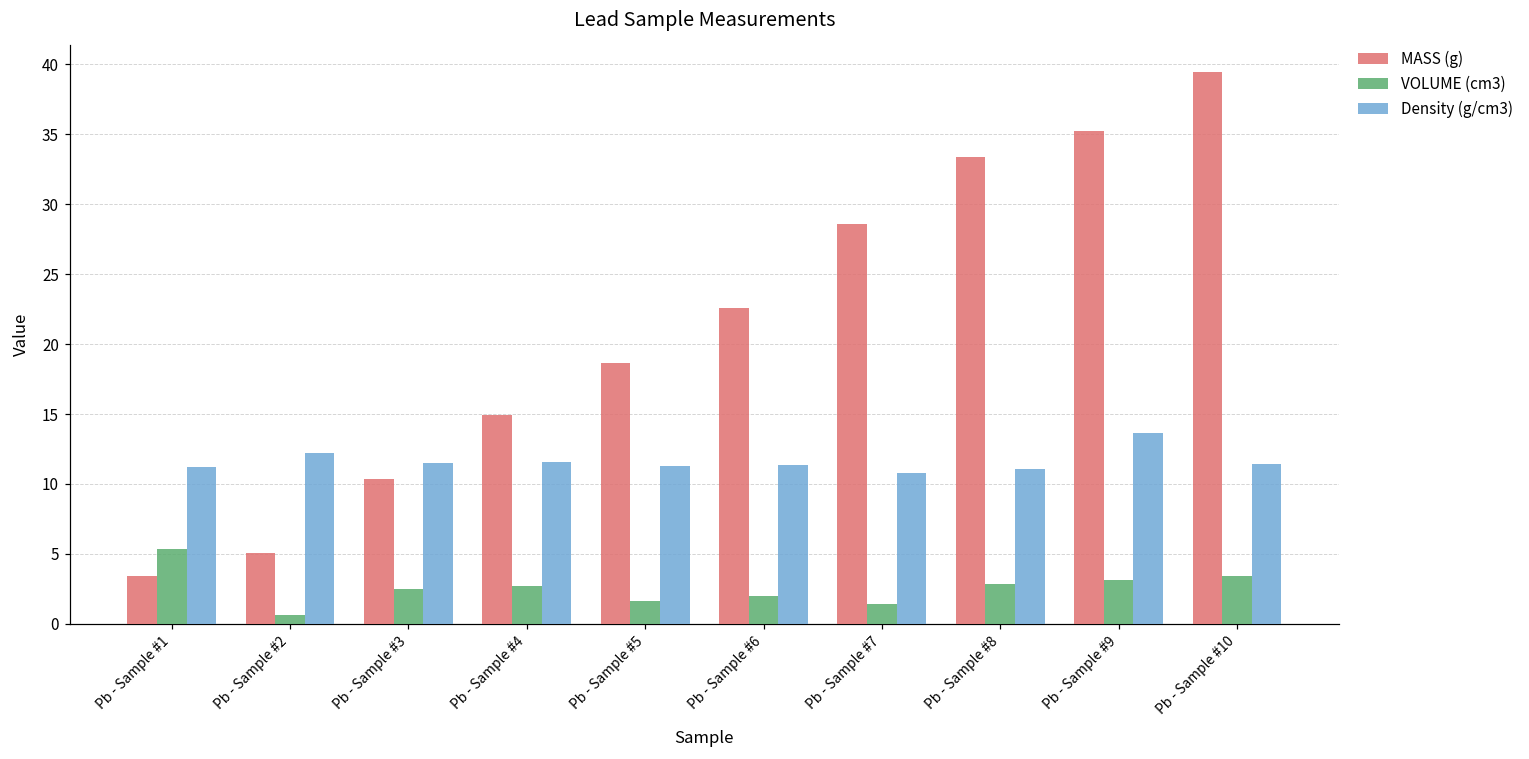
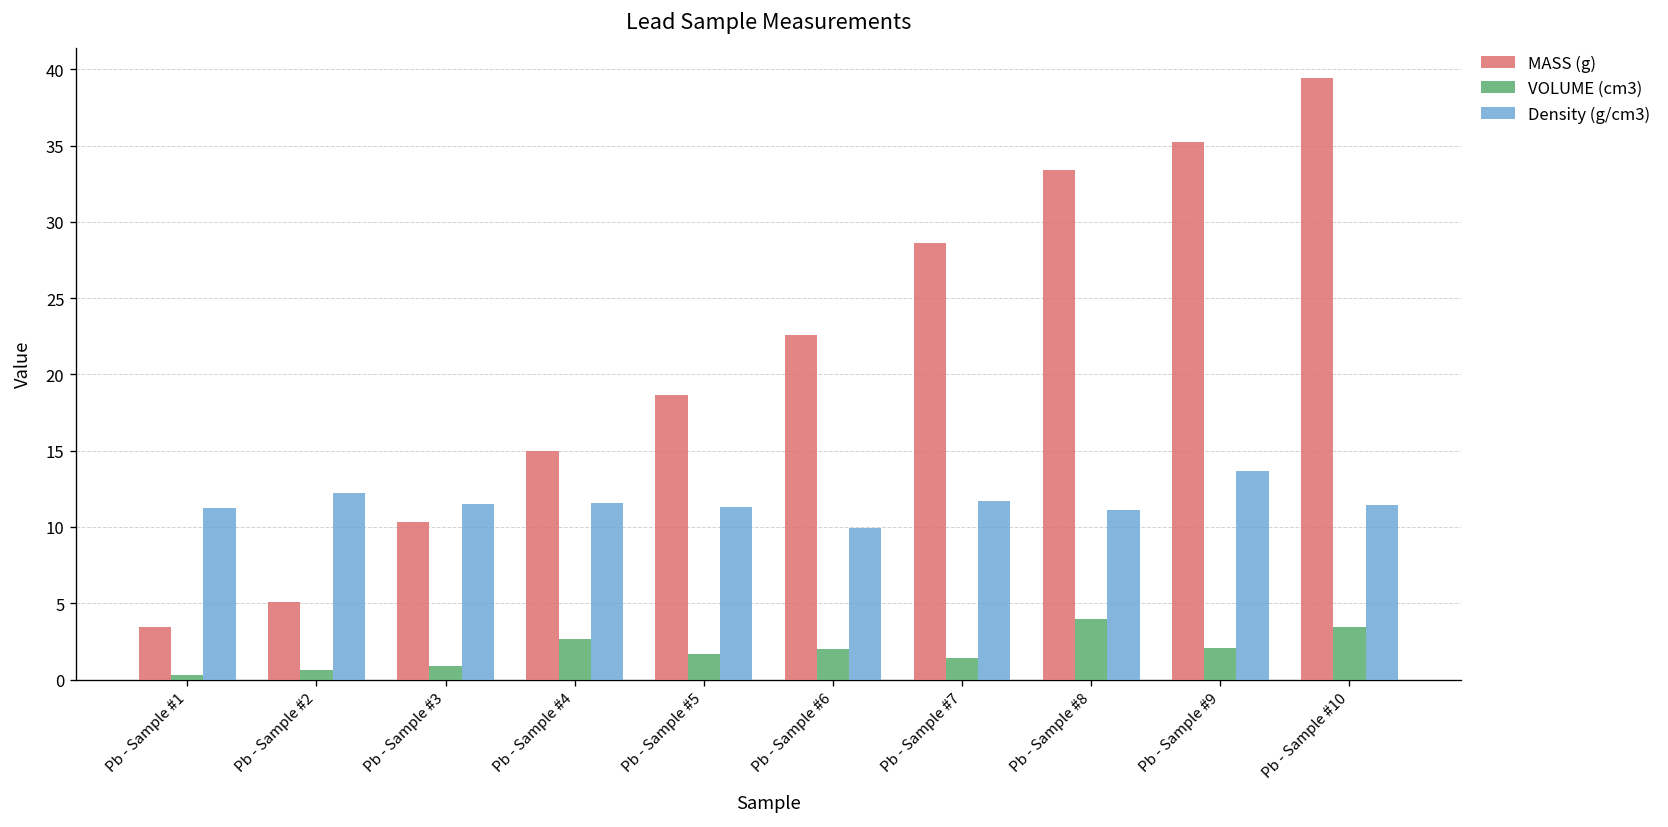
  {
    "MASS (g)": {
      "Pb - Sample #1": 3.4,
      "Pb - Sample #2": 5.1,
      "Pb - Sample #3": 10.4,
      "Pb - Sample #4": 15.0,
      "Pb - Sample #5": 18.7,
      "Pb - Sample #6": 22.6,
      "Pb - Sample #7": 28.6,
      "Pb - Sample #8": 33.4,
      "Pb - Sample #9": 35.3,
      "Pb - Sample #10": 39.4
    },
    "VOLUME (cm3)": {
-     "Pb - Sample #1": 5.3,
+     "Pb - Sample #1": 0.3,
      "Pb - Sample #2": 0.6,
-     "Pb - Sample #3": 2.5,
+     "Pb - Sample #3": 0.9,
      "Pb - Sample #4": 2.7,
      "Pb - Sample #5": 1.7,
      "Pb - Sample #6": 2.0,
      "Pb - Sample #7": 1.4,
-     "Pb - Sample #8": 2.8,
-     "Pb - Sample #9": 3.1,
+     "Pb - Sample #8": 4.0,
+     "Pb - Sample #9": 2.0,
      "Pb - Sample #10": 3.4
    },
    "Density (g/cm3)": {
      "Pb - Sample #1": 11.2,
      "Pb - Sample #2": 12.2,
      "Pb - Sample #3": 11.5,
      "Pb - Sample #4": 11.6,
      "Pb - Sample #5": 11.3,
-     "Pb - Sample #6": 11.3,
-     "Pb - Sample #7": 10.8,
+     "Pb - Sample #6": 9.9,
+     "Pb - Sample #7": 11.7,
      "Pb - Sample #8": 11.1,
      "Pb - Sample #9": 13.7,
      "Pb - Sample #10": 11.5
    }
  }
